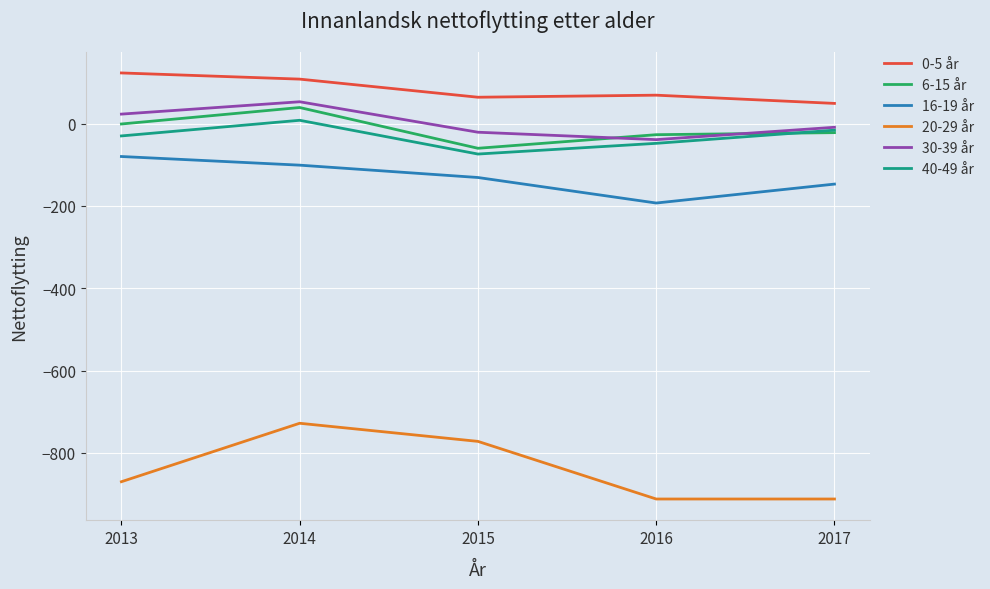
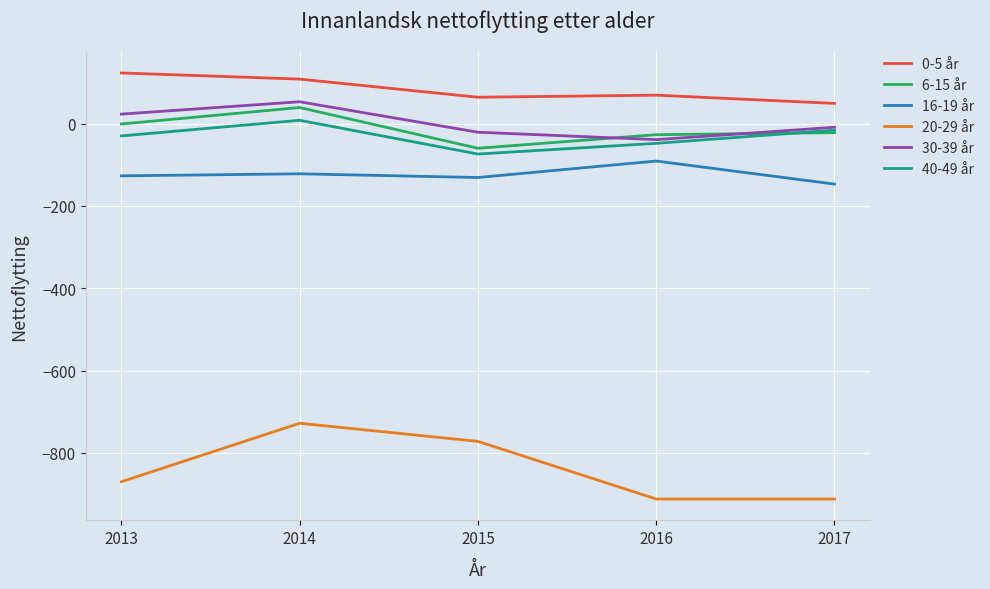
  {
    "16-19 år": {
-     "2013": -80,
-     "2014": -100,
+     "2013": -130,
+     "2014": -120,
      "2015": -130,
-     "2016": -190,
+     "2016": -90,
      "2017": -150
    },
    "30-39 år": {
      "2013": 20,
      "2014": 50,
      "2015": -20,
      "2016": -40,
      "2017": -10
    }
  }
